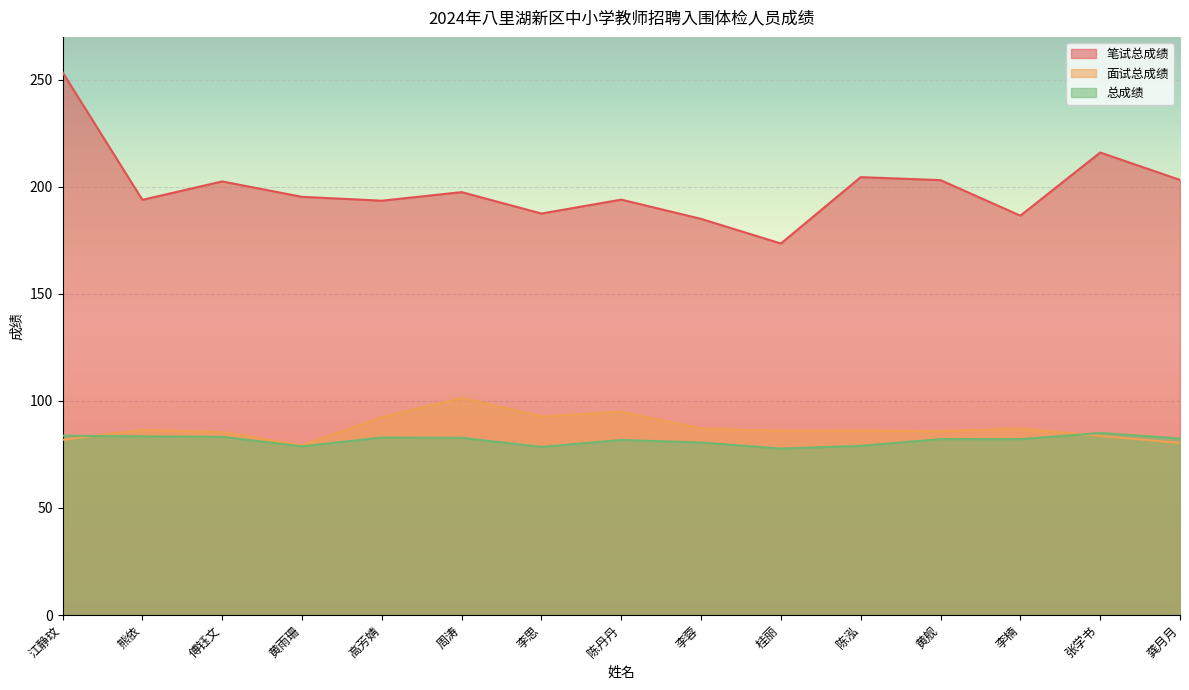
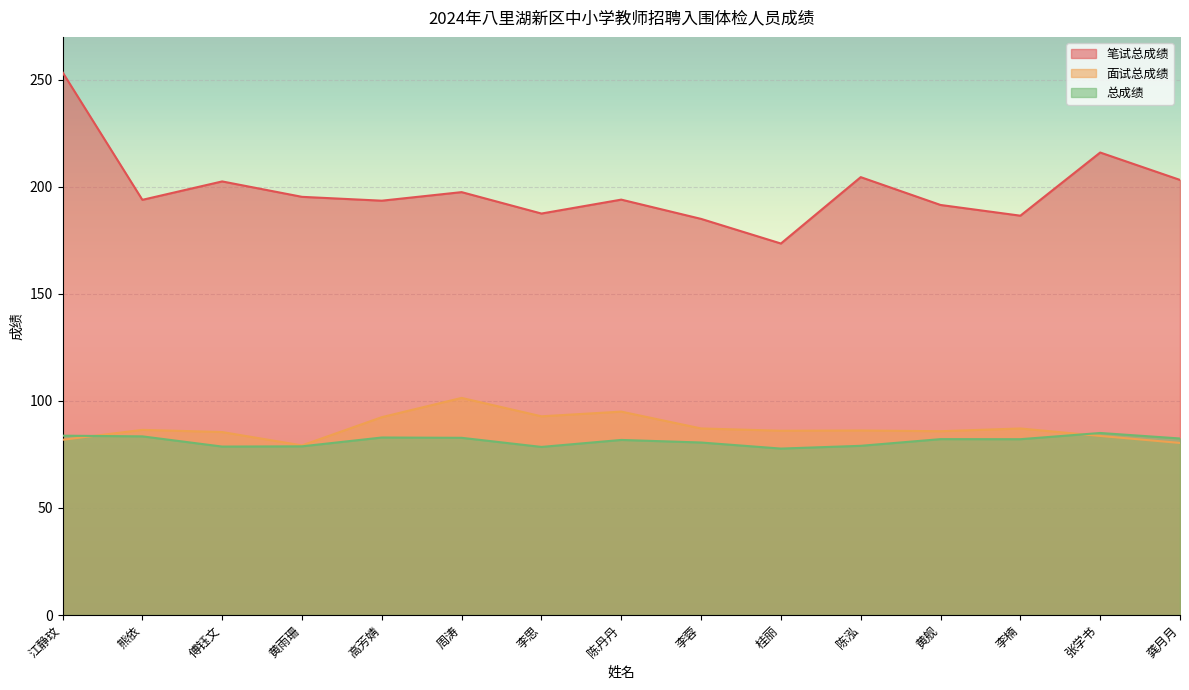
  {
    "笔试总成绩": {
      "江静玟": 254,
      "熊依": 194,
      "傅钰文": 203,
      "黄雨珊": 195,
      "高芳婧": 194,
      "周涛": 198,
      "李思": 188,
      "陈丹丹": 194,
      "李蓉": 185,
      "桂丽": 174,
      "陈泓": 205,
-     "黄舰": 203,
+     "黄舰": 192,
      "李楠": 187,
      "张学书": 216,
      "龚月月": 203
    },
    "面试总成绩": {
      "江静玟": 82,
      "熊依": 86,
      "傅钰文": 85,
      "高芳婧": 92,
      "周涛": 101,
      "李思": 93,
      "陈丹丹": 95,
      "李蓉": 87,
      "桂丽": 86,
      "陈泓": 86,
      "黄舰": 86,
      "李楠": 87,
      "张学书": 84,
      "龚月月": 80
    },
    "总成绩": {
      "江静玟": 84,
      "熊依": 83,
-     "傅钰文": 83,
+     "傅钰文": 79,
      "高芳婧": 83,
      "周涛": 83,
      "李思": 79,
      "陈丹丹": 82,
      "李蓉": 81,
      "桂丽": 78,
      "陈泓": 79,
      "黄舰": 82,
      "李楠": 82,
      "张学书": 85,
      "龚月月": 82
    }
  }
